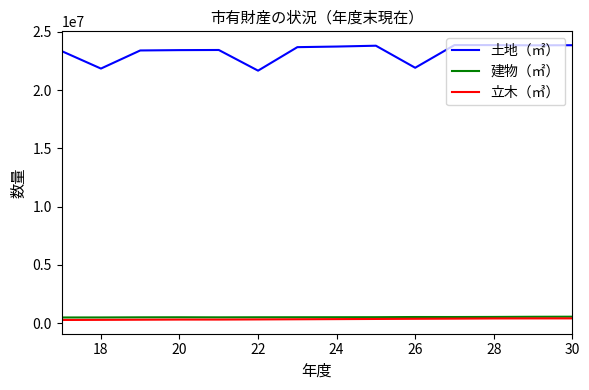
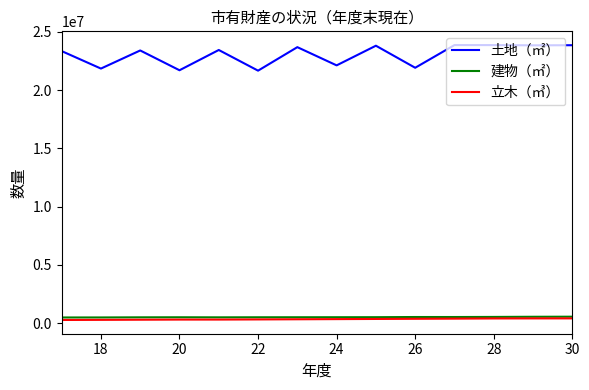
  {
    "土地（㎡）": {
      "18": 21800000,
-     "20": 23400000,
+     "20": 21700000,
      "22": 21700000,
-     "24": 23700000,
+     "24": 22100000,
      "26": 21900000,
      "30": 23800000
    }
  }
